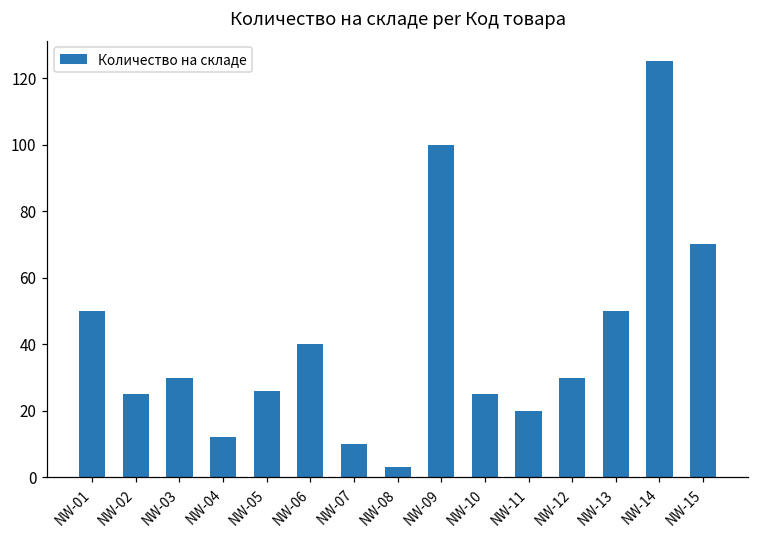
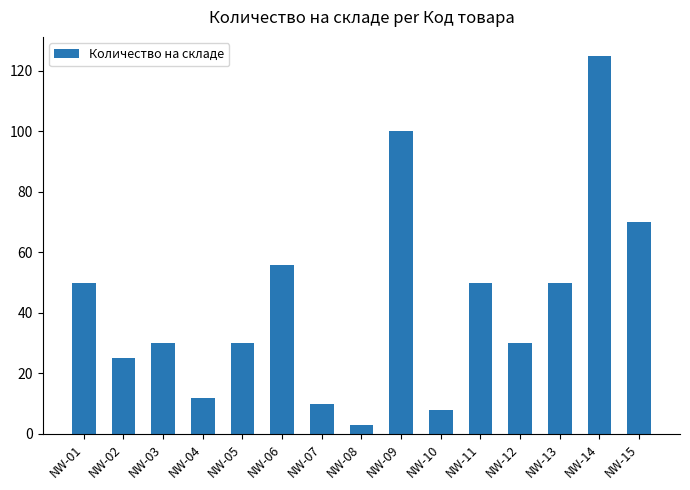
  {
    "NW-01": 50,
    "NW-02": 25,
    "NW-03": 30,
    "NW-04": 12,
-   "NW-05": 26,
-   "NW-06": 40,
+   "NW-05": 30,
+   "NW-06": 56,
    "NW-07": 10,
    "NW-08": 3,
    "NW-09": 100,
-   "NW-10": 25,
-   "NW-11": 20,
+   "NW-10": 8,
+   "NW-11": 50,
    "NW-12": 30,
    "NW-13": 50,
    "NW-14": 125,
    "NW-15": 70
  }
